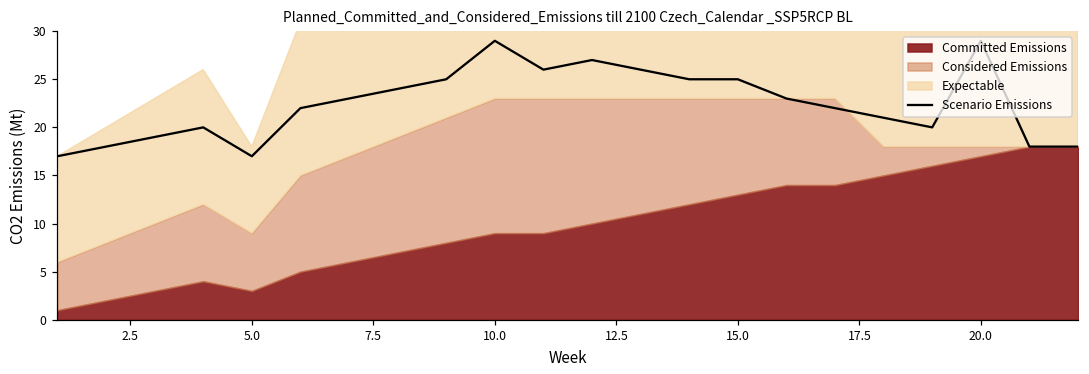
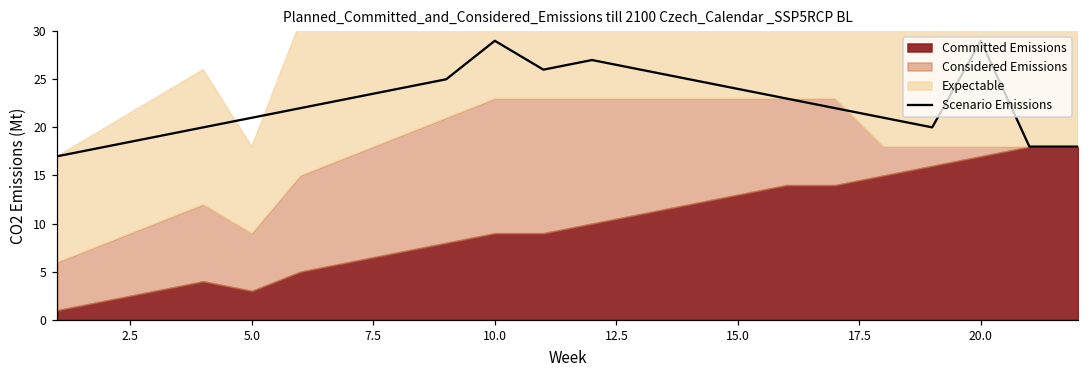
  {
    "Scenario Emissions": {
-     "5.0": 17,
+     "5.0": 21,
      "10.0": 29,
-     "15.0": 25
+     "15.0": 24
    },
    "Committed Emissions": {
      "5.0": 3,
      "10.0": 9,
      "15.0": 13,
      "20.0": 17
    },
    "Expectable": {
      "5.0": 9
    }
  }
